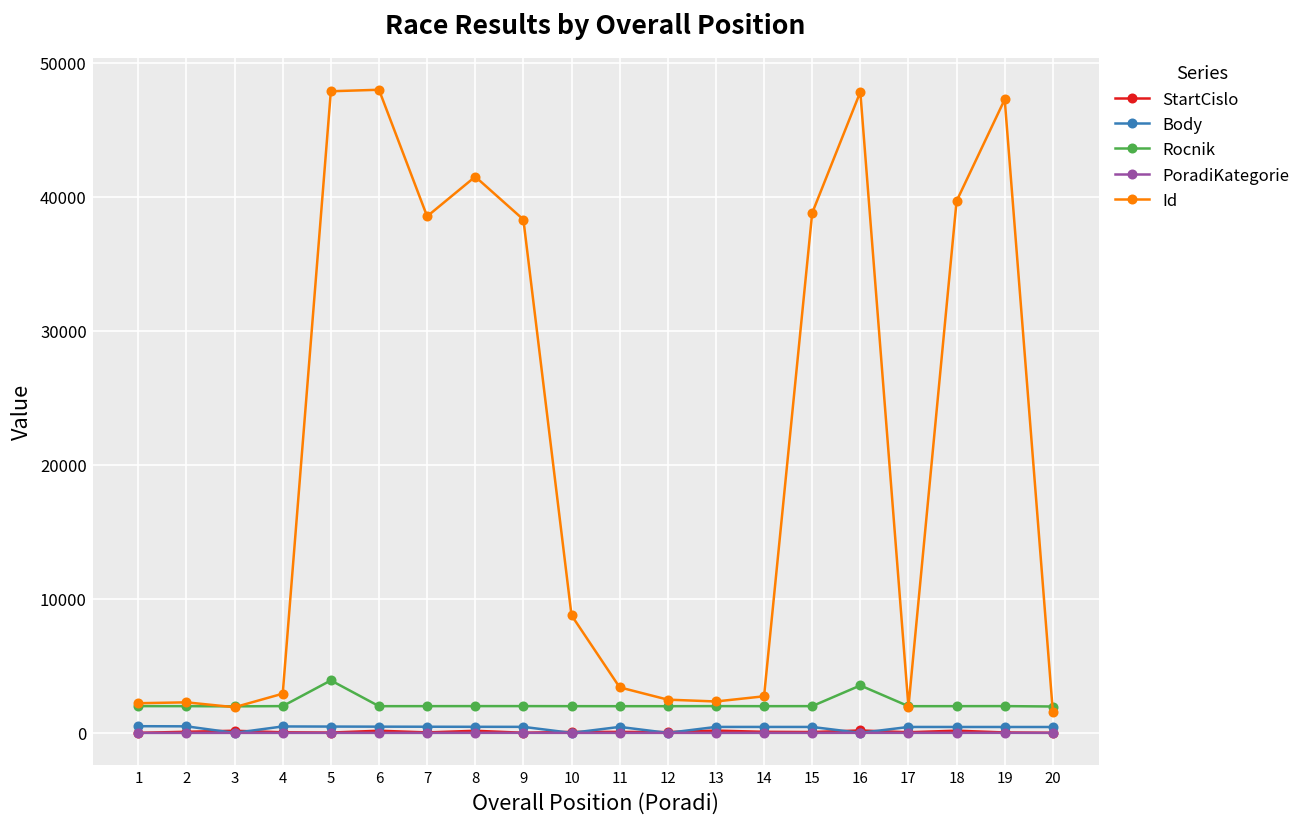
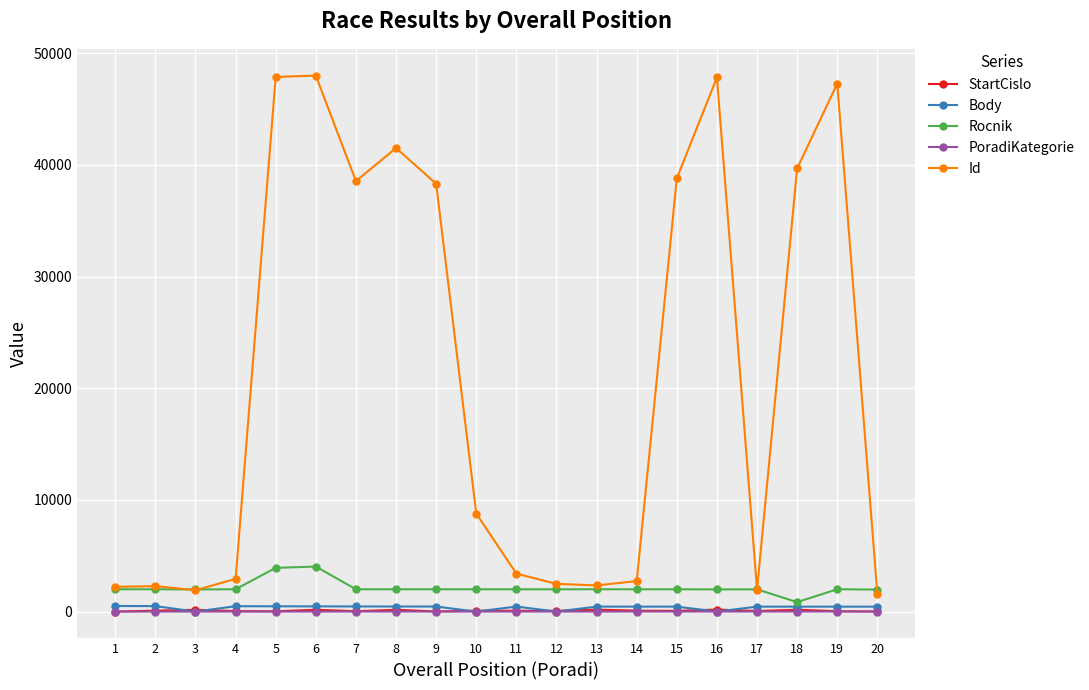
  {
    "Body": {
      "1": 500,
      "2": 500,
      "4": 500,
      "5": 500,
      "6": 500,
      "7": 500,
      "8": 500,
      "9": 500,
      "11": 400,
      "13": 400,
      "14": 400,
      "15": 400,
      "17": 400,
      "18": 400,
      "19": 400,
      "20": 400
    },
    "Rocnik": {
      "2": 2000,
      "4": 2000,
      "5": 3900,
-     "6": 2000,
+     "6": 4000,
      "7": 2000,
      "8": 2000,
      "9": 2000,
      "10": 2000,
      "11": 2000,
      "12": 2000,
      "13": 2000,
      "14": 2000,
      "15": 2000,
-     "16": 3500,
-     "18": 2000,
+     "16": 2000,
+     "18": 800,
      "19": 2000,
      "20": 2000
    },
    "Id": {
      "2": 2300,
      "4": 2900,
      "5": 47900,
      "6": 48000,
      "7": 38500,
      "8": 41500,
      "9": 38300,
      "10": 8800,
      "11": 3400,
      "12": 2500,
      "13": 2300,
      "14": 2700,
      "15": 38800,
      "16": 47800,
      "18": 39700,
      "19": 47300,
      "20": 1600
    }
  }
